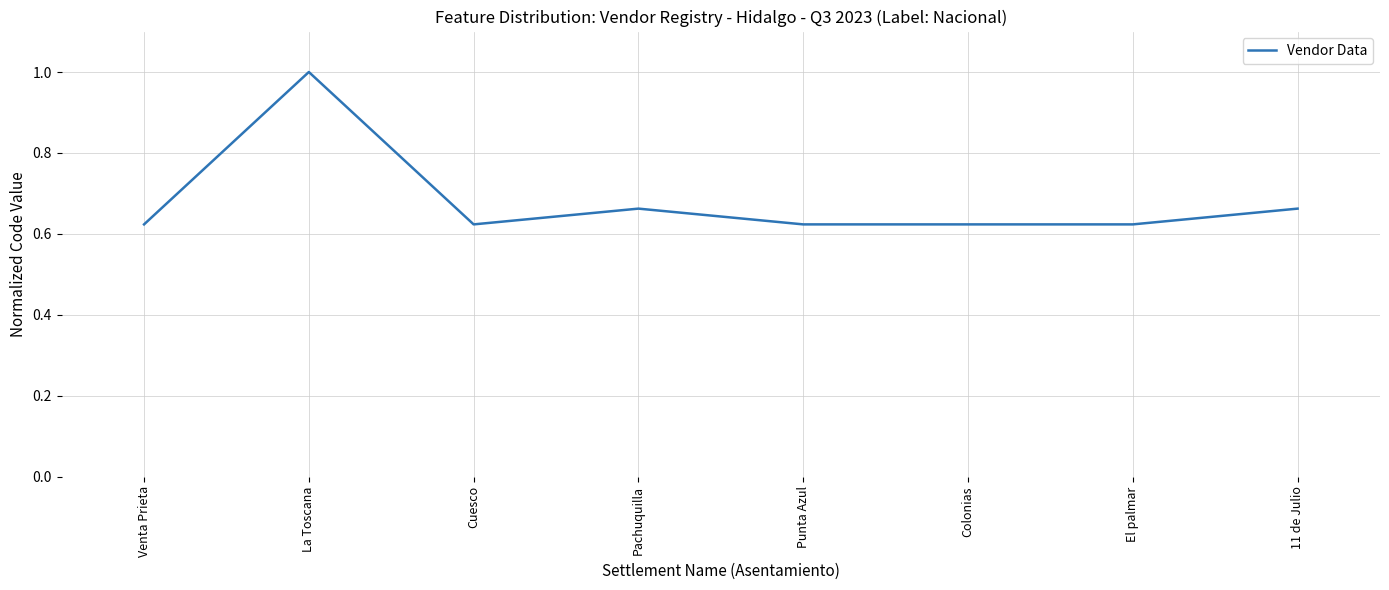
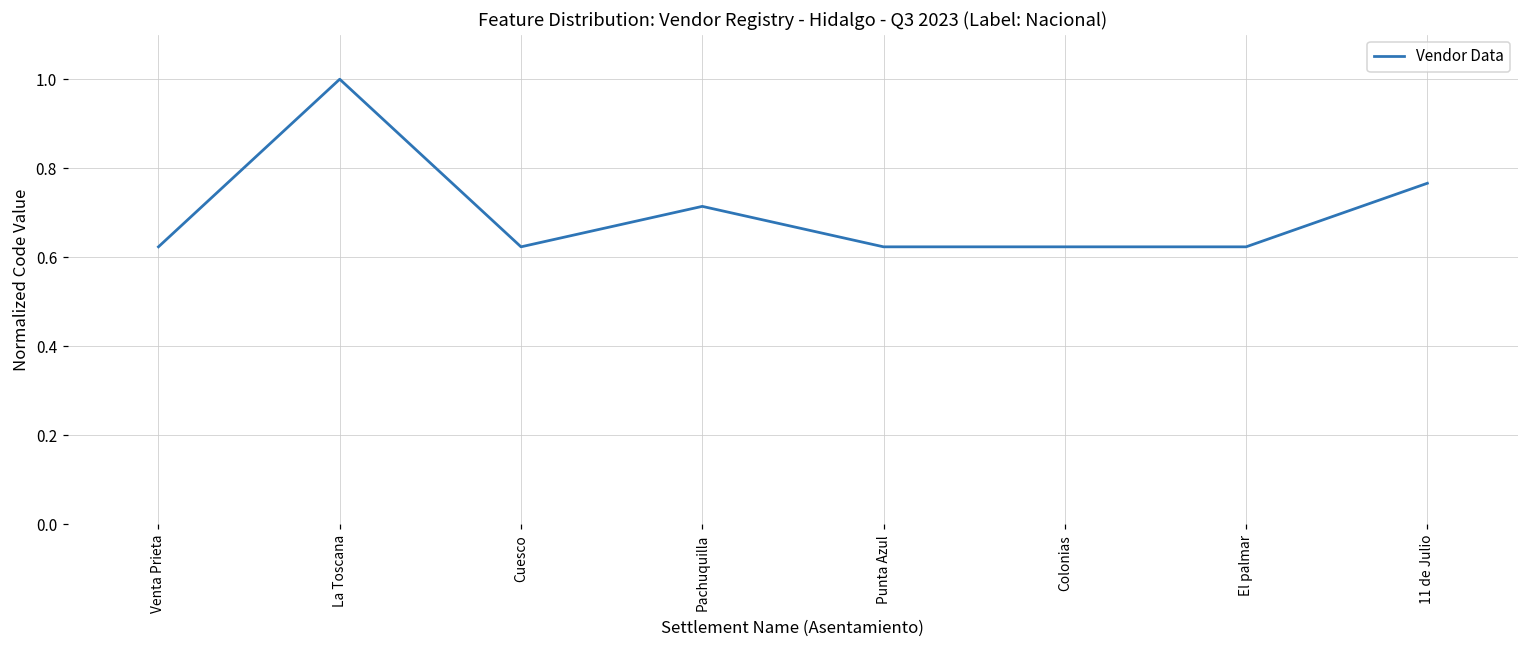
  {
    "Venta Prieta": 0.62,
    "La Toscana": 1.00,
    "Cuesco": 0.62,
-   "Pachuquilla": 0.66,
+   "Pachuquilla": 0.71,
    "Punta Azul": 0.62,
    "Colonias": 0.62,
    "El palmar": 0.62,
-   "11 de Julio": 0.66
+   "11 de Julio": 0.77
  }
